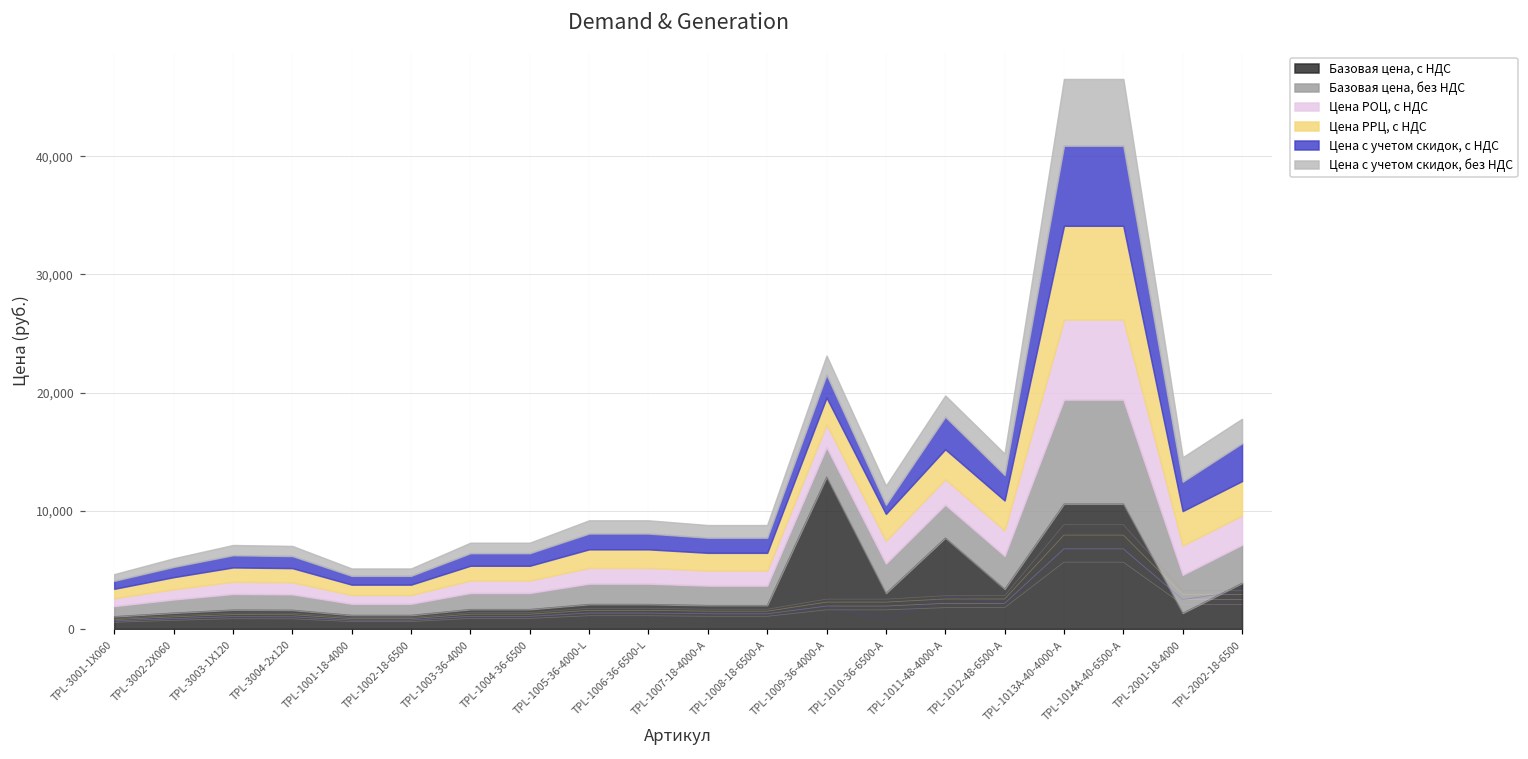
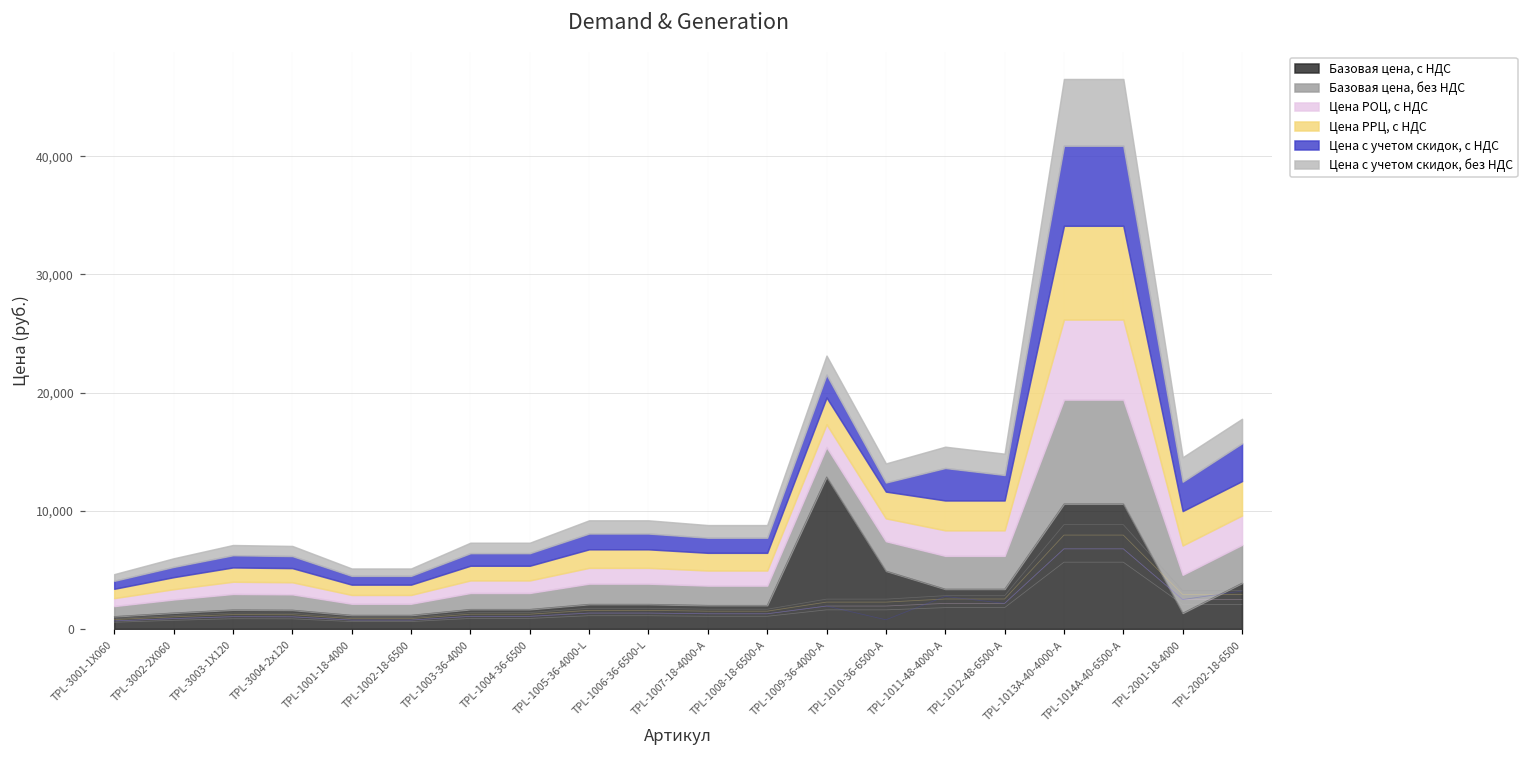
  {
    "Базовая цена, с НДС": {
      "TPL-3003-1X120": "1,600",
      "TPL-3004-2x120": "1,600",
      "TPL-1003-36-4000": "1,700",
      "TPL-1004-36-6500": "1,700",
      "TPL-1005-36-4000-L": "2,100",
      "TPL-1006-36-6500-L": "2,100",
      "TPL-1007-18-4000-A": "2,000",
      "TPL-1008-18-6500-A": "2,000",
      "TPL-1009-36-4000-A": "12,900",
-     "TPL-1010-36-6500-A": "3,000",
-     "TPL-1011-48-4000-A": "7,700",
+     "TPL-1010-36-6500-A": "4,900",
+     "TPL-1011-48-4000-A": "3,400",
      "TPL-1012-48-6500-A": "3,400",
      "TPL-1013A-40-4000-A": "10,600",
      "TPL-1014A-40-6500-A": "10,600",
      "TPL-2001-18-4000": "1,300",
      "TPL-2002-18-6500": "3,900"
    }
  }
